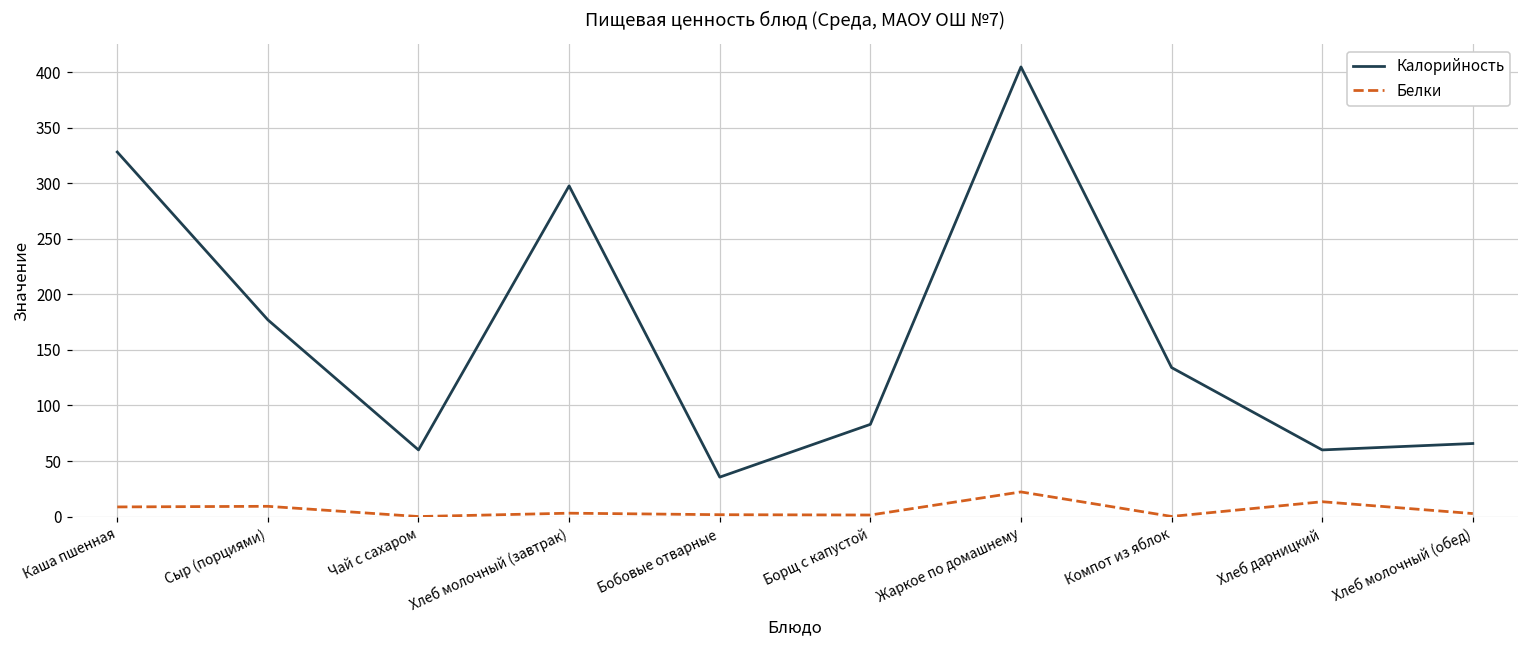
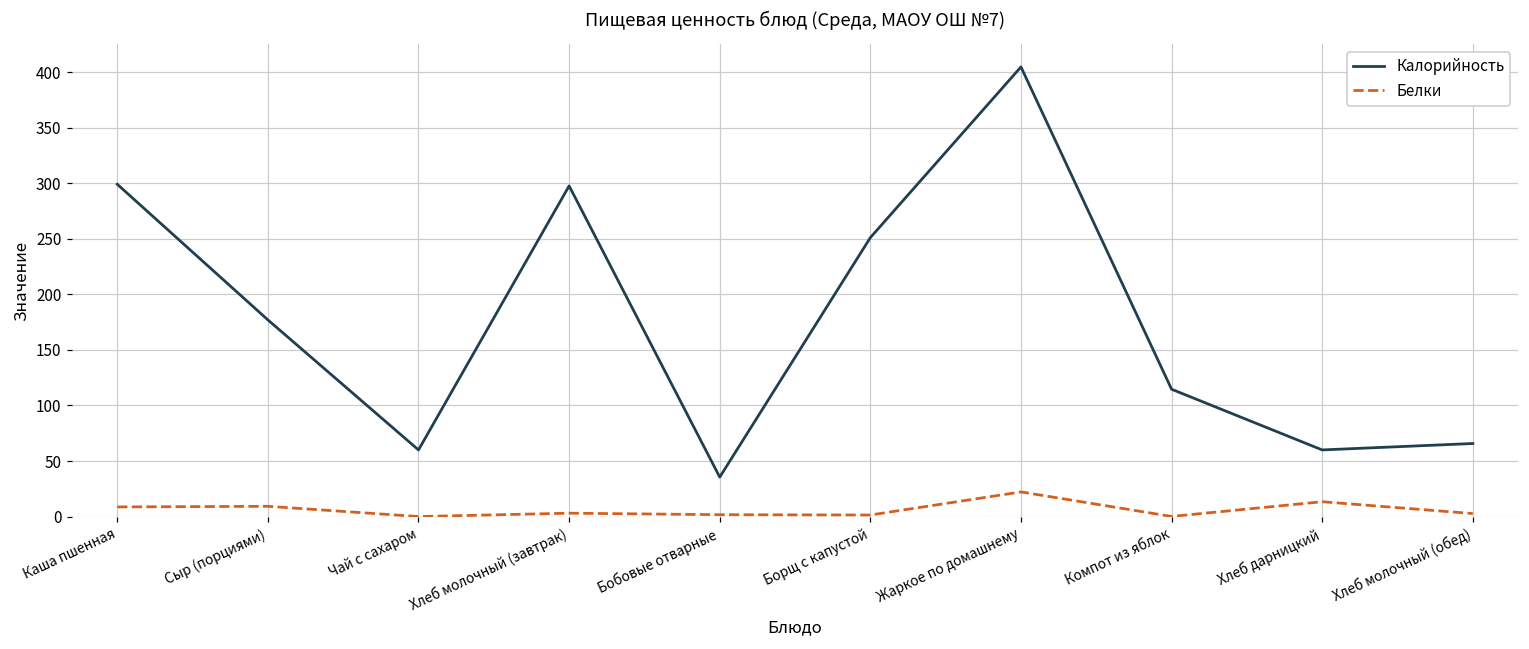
  {
    "Калорийность": {
-     "Каша пшенная": 328,
+     "Каша пшенная": 299,
      "Сыр (порциями)": 177,
      "Чай с сахаром": 60,
      "Хлеб молочный (завтрак)": 298,
      "Бобовые отварные": 36,
-     "Борщ с капустой": 83,
+     "Борщ с капустой": 251,
      "Жаркое по домашнему": 405,
-     "Компот из яблок": 134,
+     "Компот из яблок": 115,
      "Хлеб дарницкий": 60,
      "Хлеб молочный (обед)": 66
    },
    "Белки": {
      "Каша пшенная": 9,
      "Сыр (порциями)": 9,
      "Чай с сахаром": 0,
      "Хлеб молочный (завтрак)": 3,
      "Бобовые отварные": 2,
      "Борщ с капустой": 1,
      "Жаркое по домашнему": 22,
      "Компот из яблок": 0,
      "Хлеб дарницкий": 13,
      "Хлеб молочный (обед)": 3
    }
  }
